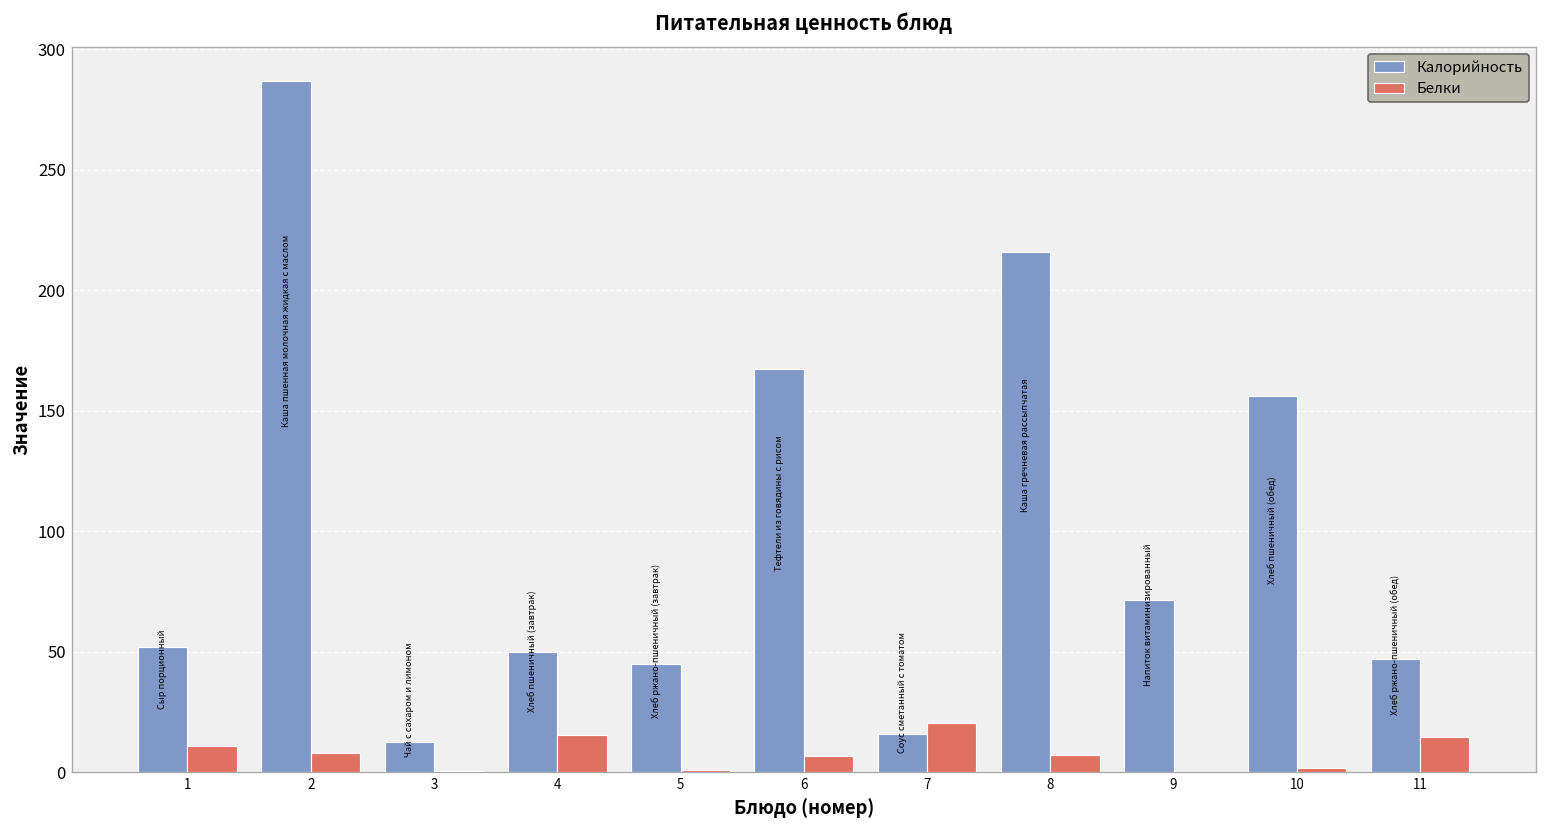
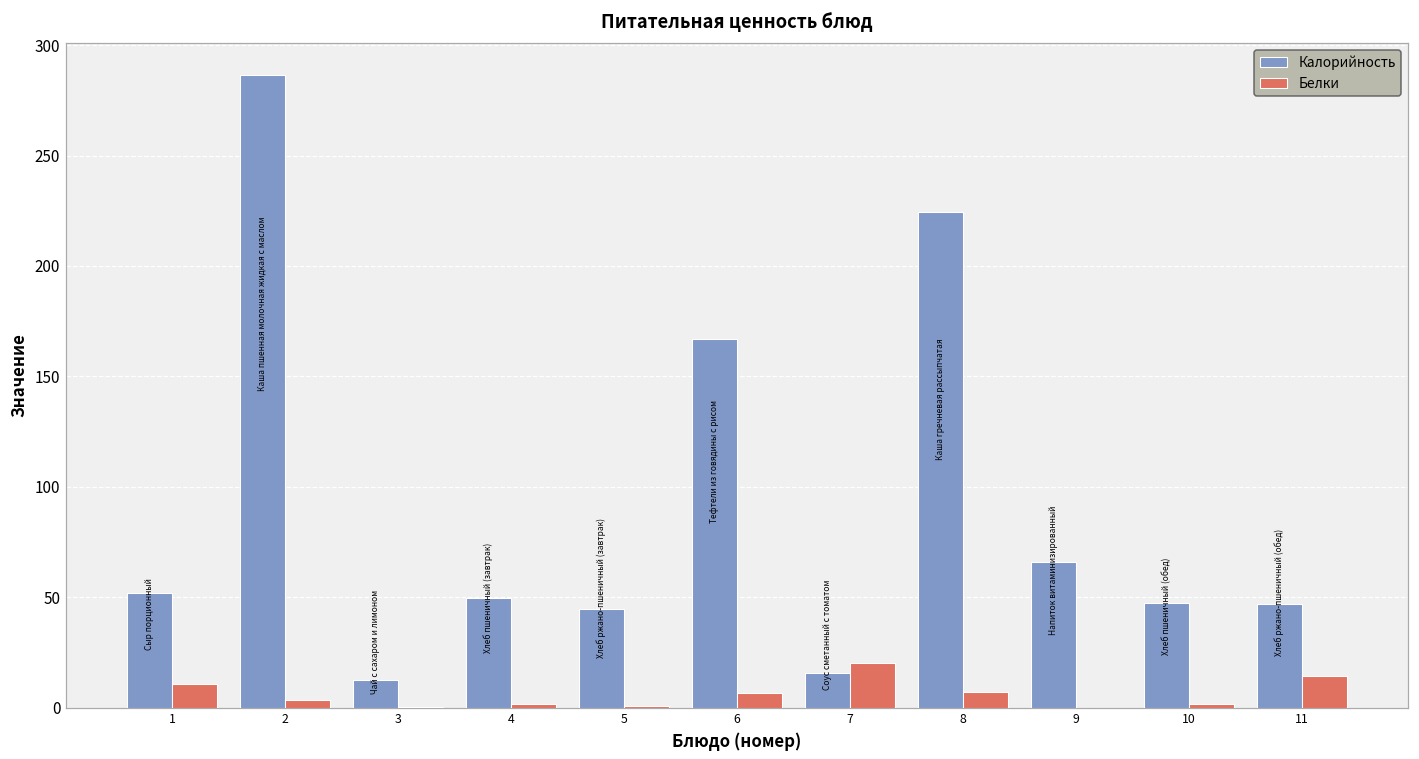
  {
    "Калорийность": {
      "1": 52,
      "2": 287,
      "3": 12,
      "4": 50,
      "5": 45,
      "6": 167,
      "7": 16,
-     "8": 216,
-     "9": 71,
-     "10": 156,
+     "8": 225,
+     "9": 66,
+     "10": 47,
      "11": 47
    },
    "Белки": {
      "1": 11,
-     "2": 8,
-     "4": 15,
+     "2": 4,
+     "4": 2,
      "6": 7,
      "7": 20,
      "8": 7,
      "9": 0,
      "10": 2,
      "11": 14
    }
  }
